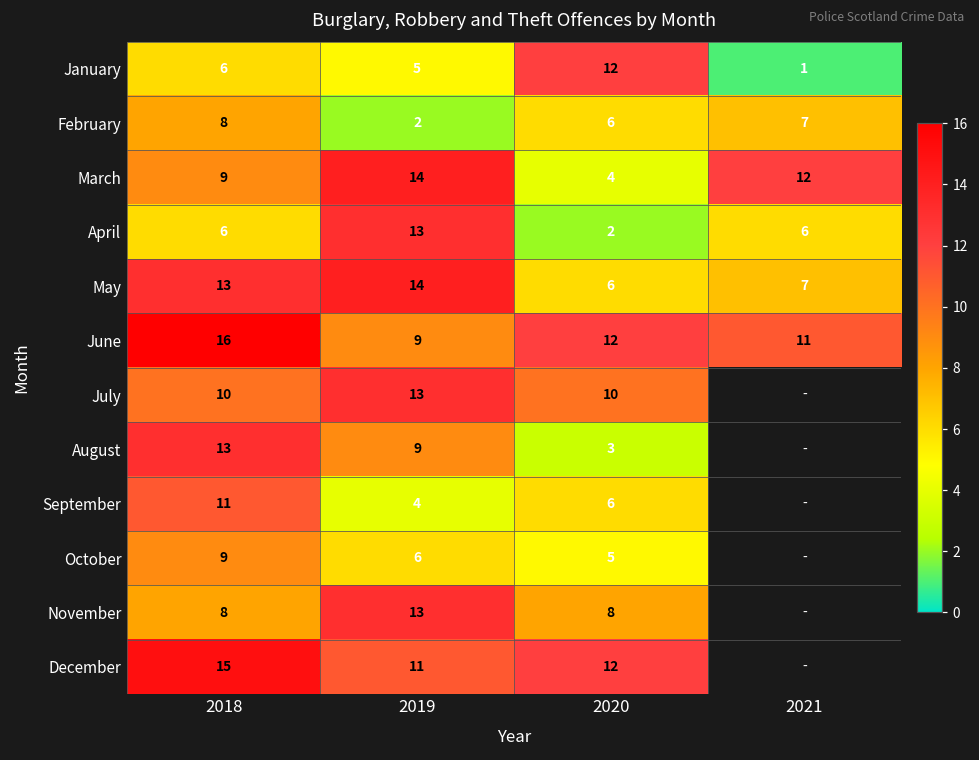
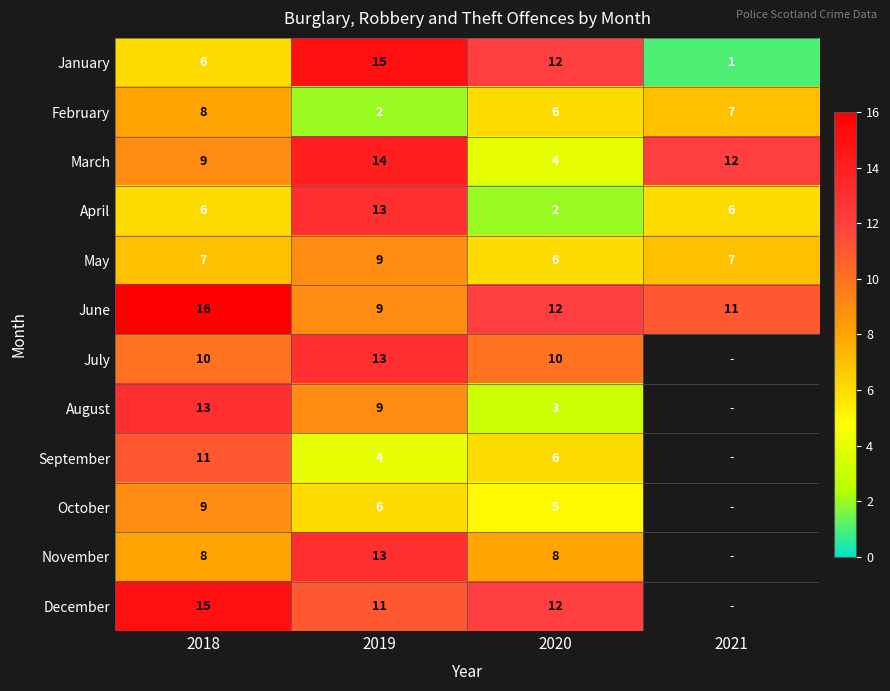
  {
    "January": {
      "2018": 6,
-     "2019": 5,
+     "2019": 15,
      "2020": 12,
      "2021": 1
    },
    "February": {
      "2018": 8,
      "2019": 2,
      "2020": 6,
      "2021": 7
    },
    "March": {
      "2018": 9,
      "2019": 14,
      "2020": 4,
      "2021": 12
    },
    "April": {
      "2018": 6,
      "2019": 13,
      "2020": 2,
      "2021": 6
    },
    "May": {
-     "2018": 13,
-     "2019": 14,
+     "2018": 7,
+     "2019": 9,
      "2020": 6,
      "2021": 7
    },
    "June": {
      "2018": 16,
      "2019": 9,
      "2020": 12,
      "2021": 11
    },
    "July": {
      "2018": 10,
      "2019": 13,
      "2020": 10
    },
    "August": {
      "2018": 13,
      "2019": 9,
      "2020": 3
    },
    "September": {
      "2018": 11,
      "2019": 4,
      "2020": 6
    },
    "October": {
      "2018": 9,
      "2019": 6,
      "2020": 5
    },
    "November": {
      "2018": 8,
      "2019": 13,
      "2020": 8
    },
    "December": {
      "2018": 15,
      "2019": 11,
      "2020": 12
    }
  }
